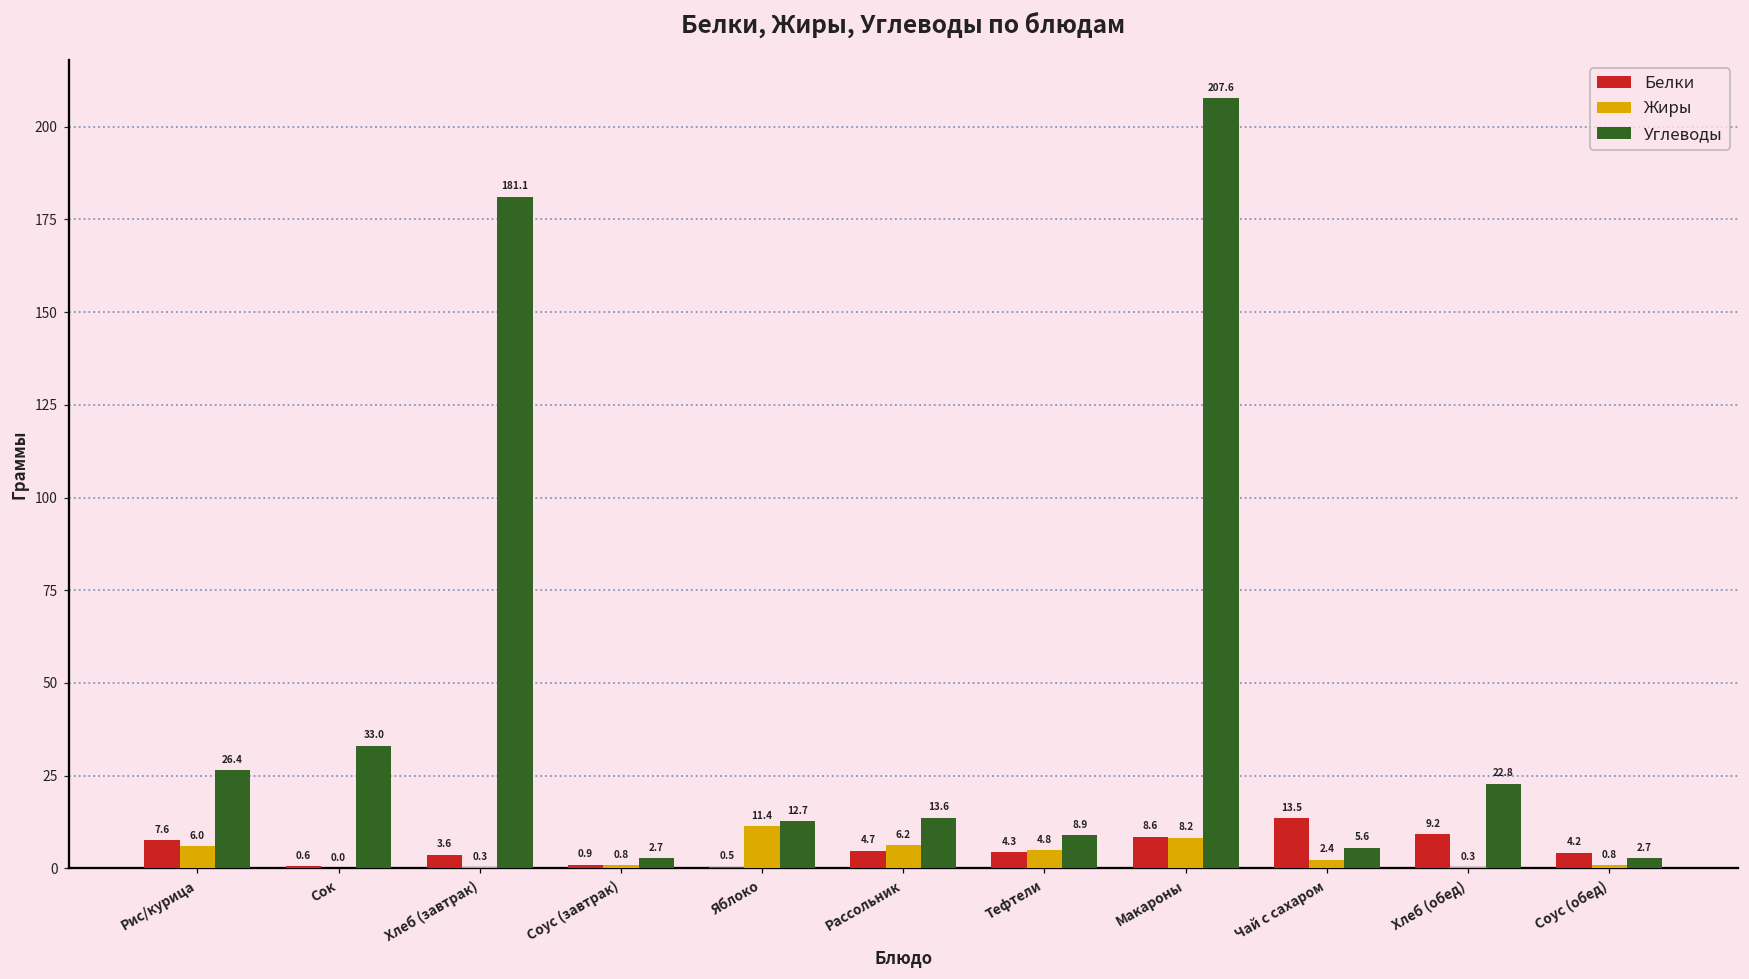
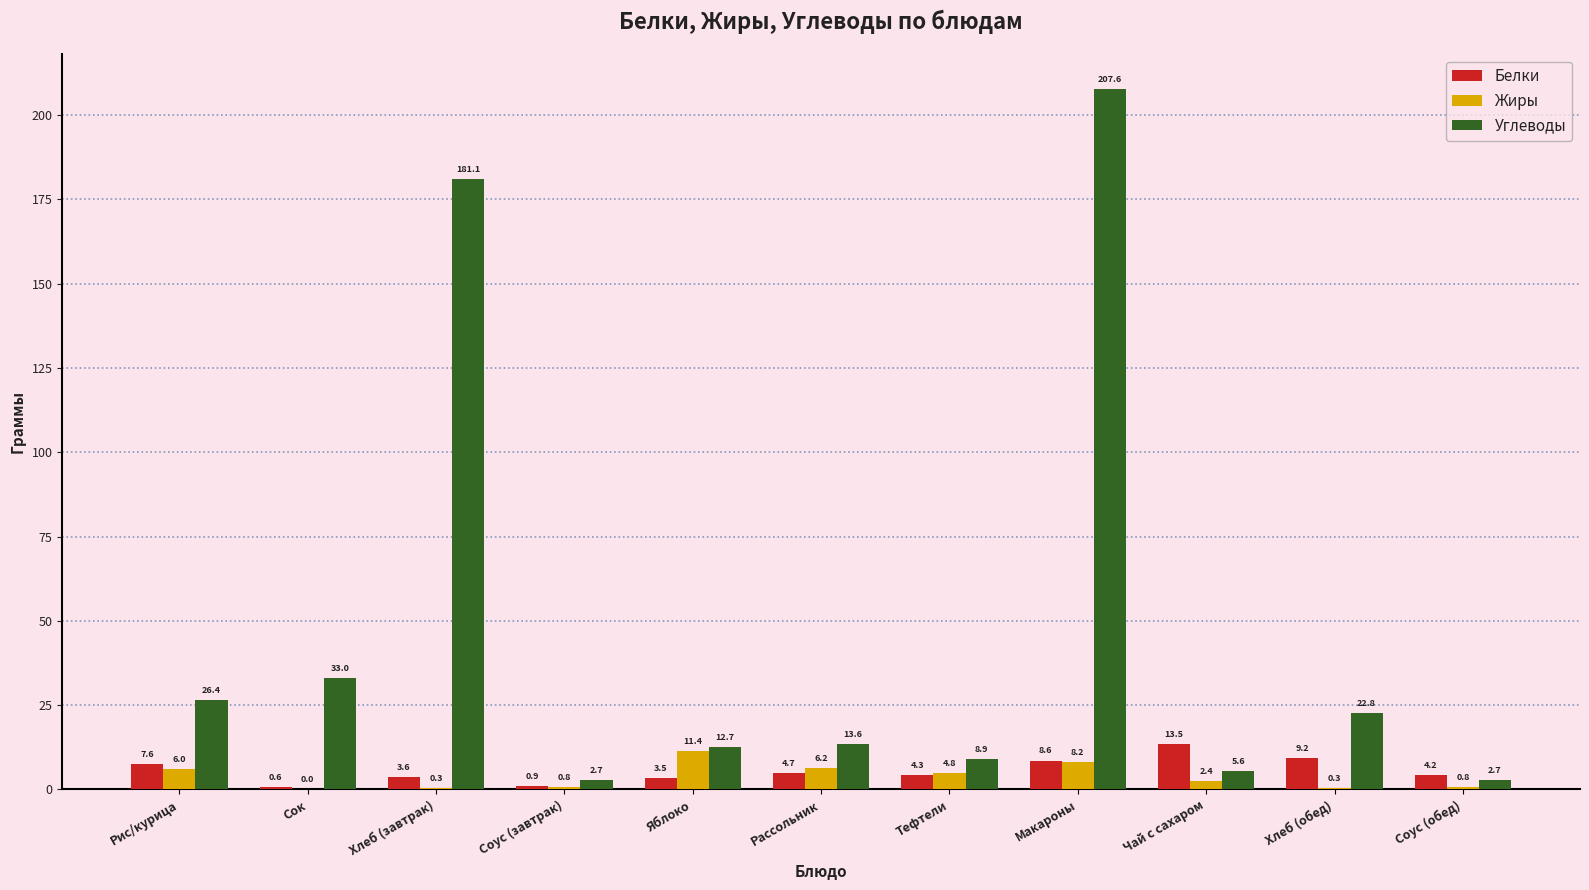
  {
    "Белки": {
      "Рис/курица": 7.6,
      "Сок": 0.6,
      "Хлеб (завтрак)": 3.6,
      "Соус (завтрак)": 0.9,
-     "Яблоко": 0.5,
+     "Яблоко": 3.5,
      "Рассольник": 4.7,
      "Тефтели": 4.3,
      "Макароны": 8.6,
      "Чай с сахаром": 13.5,
      "Хлеб (обед)": 9.2,
      "Соус (обед)": 4.2
    },
    "Жиры": {
      "Рис/курица": 6.0,
      "Сок": 0.0,
      "Хлеб (завтрак)": 0.3,
      "Соус (завтрак)": 0.8,
      "Яблоко": 11.4,
      "Рассольник": 6.2,
      "Тефтели": 4.8,
      "Макароны": 8.2,
      "Чай с сахаром": 2.4,
      "Хлеб (обед)": 0.3,
      "Соус (обед)": 0.8
    },
    "Углеводы": {
      "Рис/курица": 26.4,
      "Сок": 33.0,
      "Хлеб (завтрак)": 181.1,
      "Соус (завтрак)": 2.7,
      "Яблоко": 12.7,
      "Рассольник": 13.6,
      "Тефтели": 8.9,
      "Макароны": 207.6,
      "Чай с сахаром": 5.6,
      "Хлеб (обед)": 22.8,
      "Соус (обед)": 2.7
    }
  }
